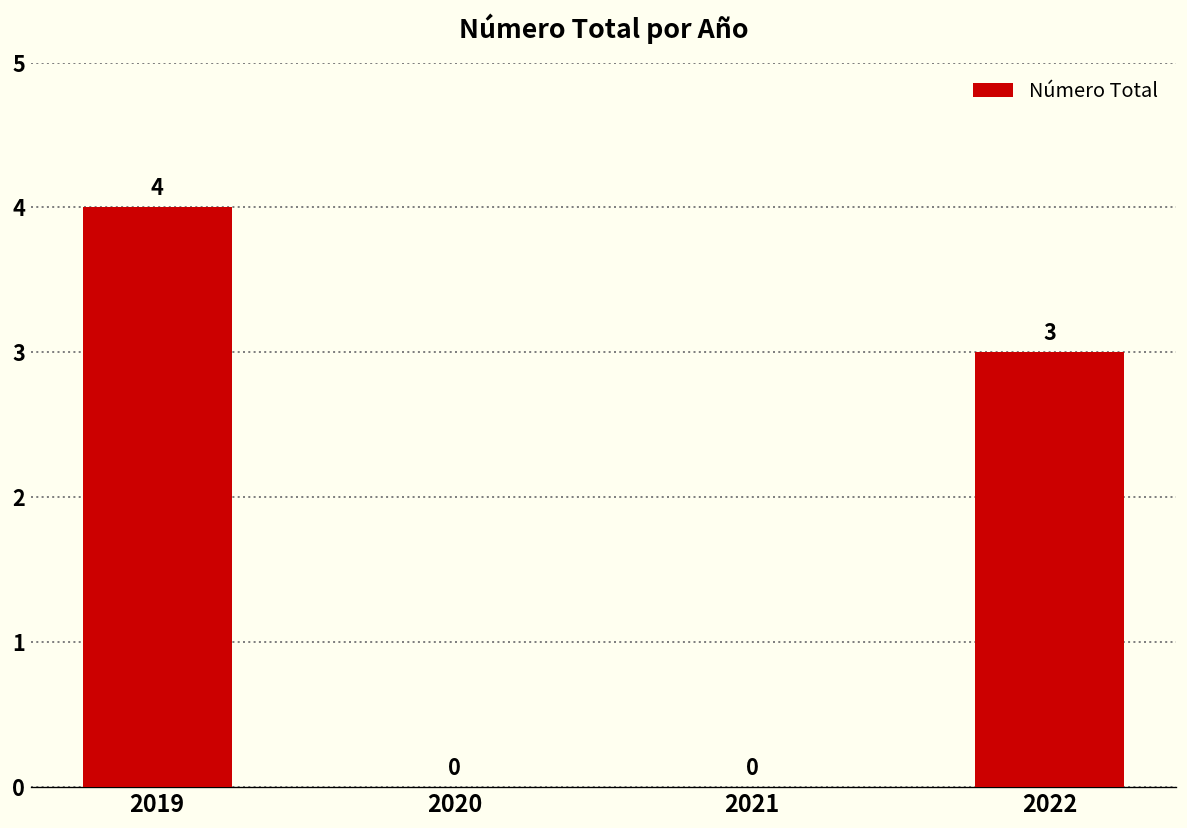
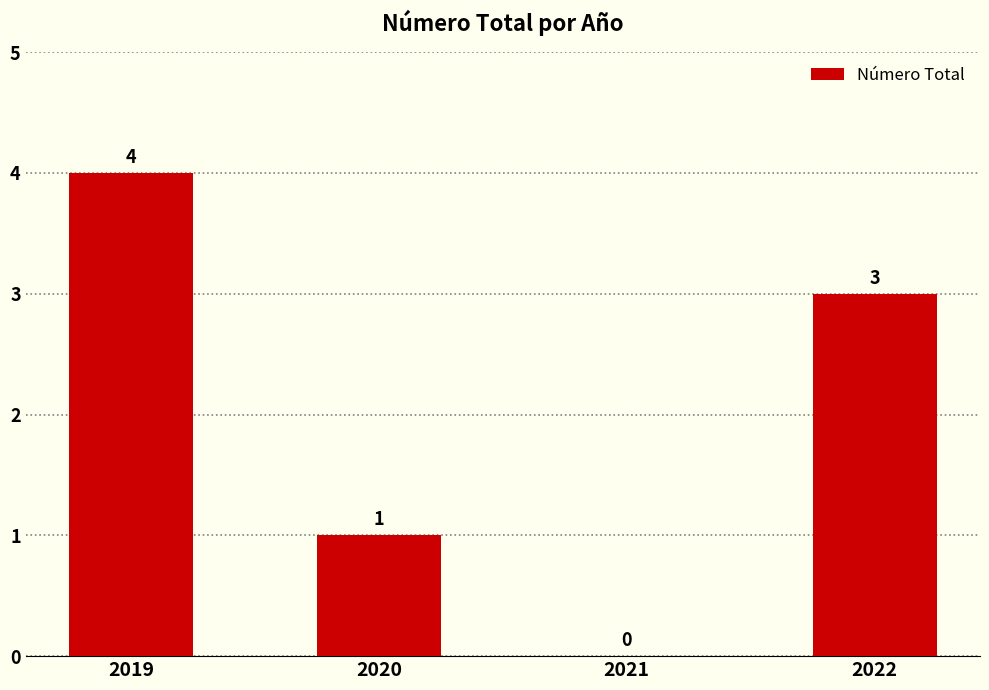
  {
    "2019": 4,
-   "2020": 0,
+   "2020": 1,
    "2021": 0,
    "2022": 3
  }
